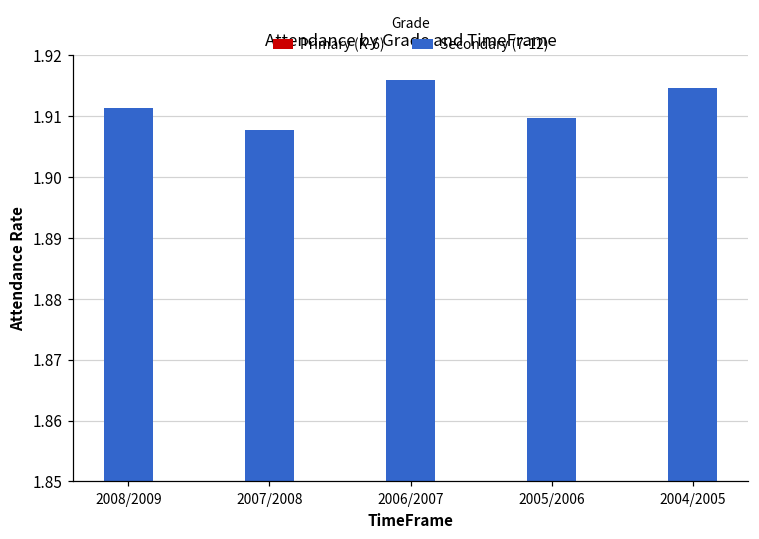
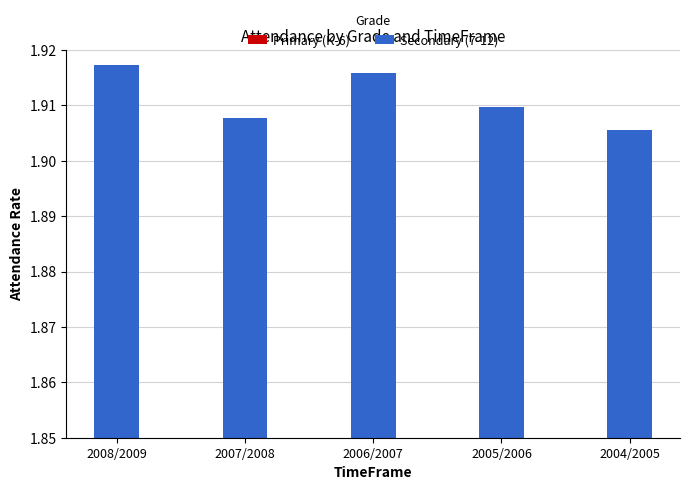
  {
    "Secondary (7-12)": {
-     "2008/2009": 0.943,
+     "2008/2009": 0.949,
      "2007/2008": 0.942,
      "2006/2007": 0.951,
      "2005/2006": 0.944,
-     "2004/2005": 0.953
+     "2004/2005": 0.944
    }
  }
